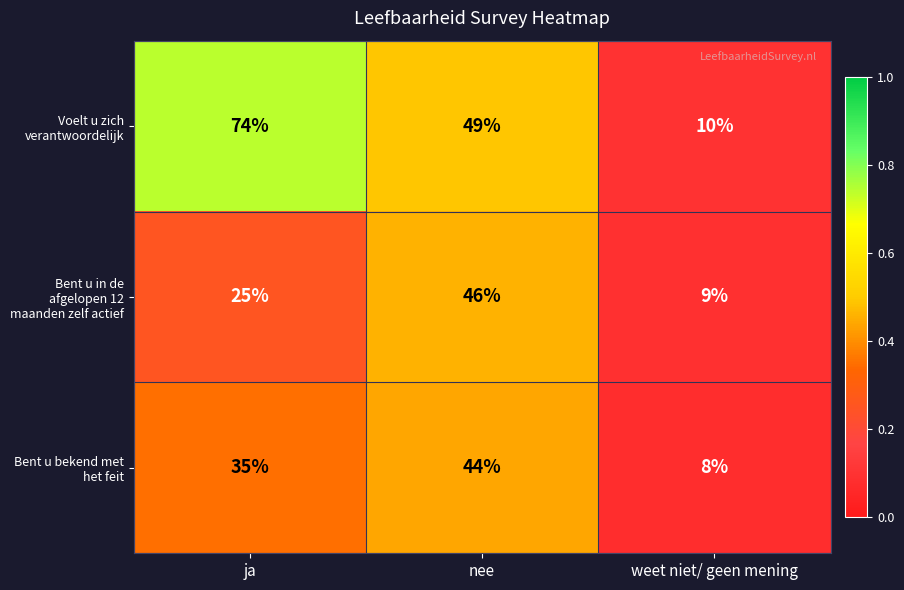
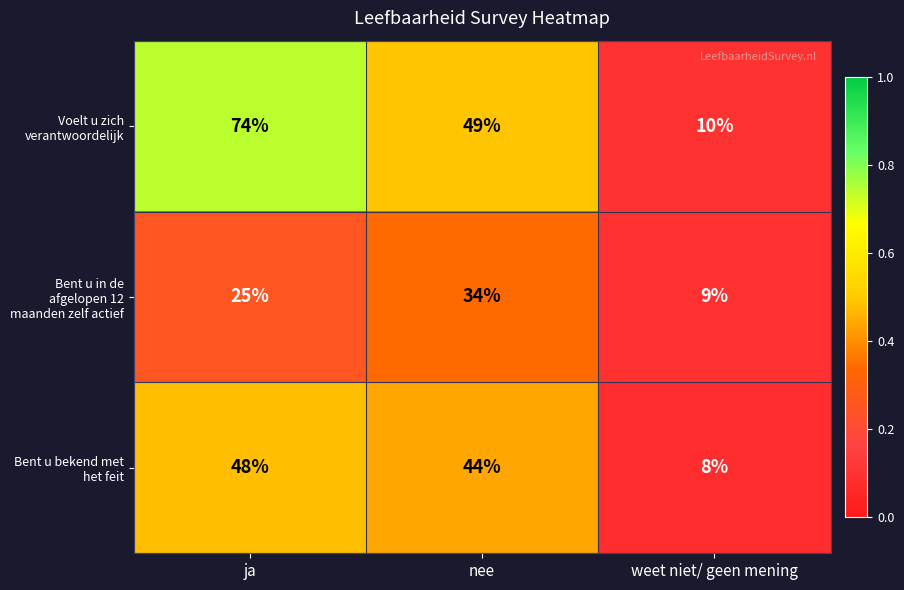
  {
    "Voelt u zich verantwoordelijk": {
      "ja": "74%",
      "nee": "49%"
    },
    "Bent u in de afgelopen 12 maanden zelf actief": {
      "ja": "25%",
-     "nee": "46%",
+     "nee": "34%",
      "weet niet/ geen mening": "9%"
    },
    "Bent u bekend met het feit": {
-     "ja": "35%",
+     "ja": "48%",
      "nee": "44%",
      "weet niet/ geen mening": "8%"
    }
  }
